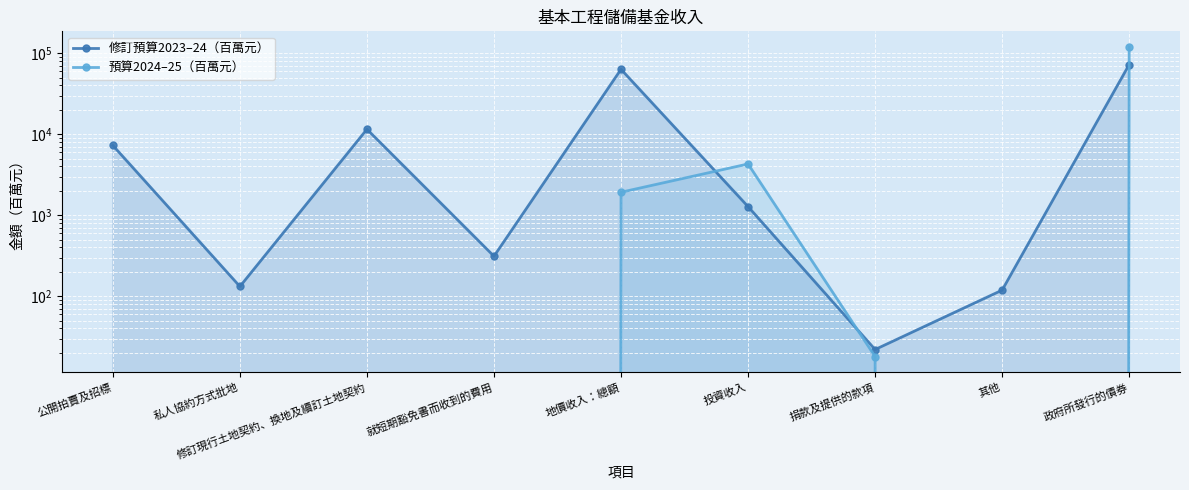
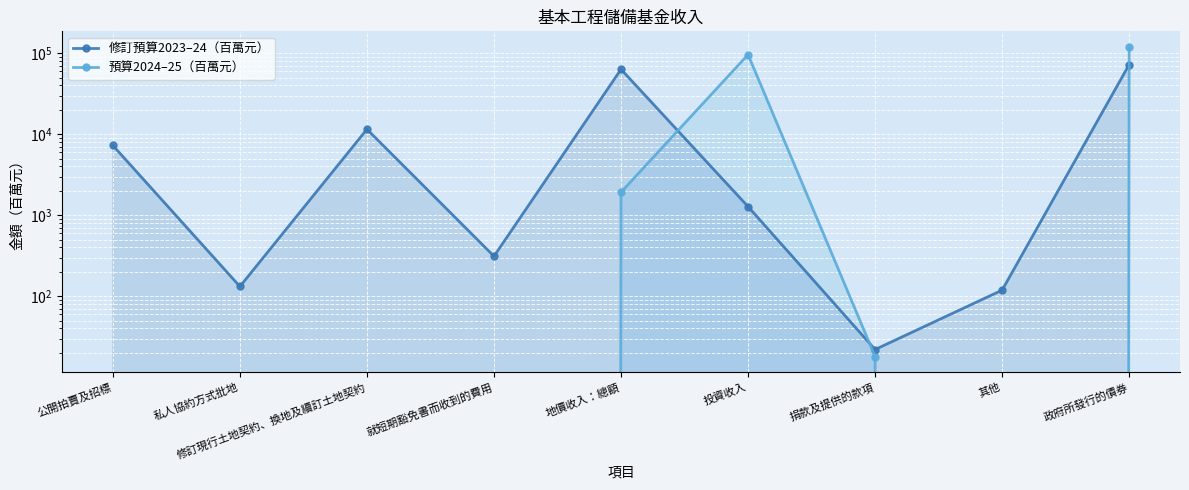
  {
    "修訂預算2023–24（百萬元）": {
      "公開拍賣及招標": 7000,
      "私人協約方式批地": 130,
      "修訂現行土地契約、換地及續訂土地契約": 12000,
      "就短期豁免書而收到的費用": 310,
      "地價收入：總額": 60000,
      "投資收入": 1300,
      "捐款及提供的款項": 22,
      "其他": 120,
      "政府所發行的債券": 70000
    },
    "預算2024–25（百萬元）": {
      "地價收入：總額": 1900,
-     "投資收入": 4000,
+     "投資收入": 100000,
      "捐款及提供的款項": 18,
      "政府所發行的債券": 120000
    }
  }
